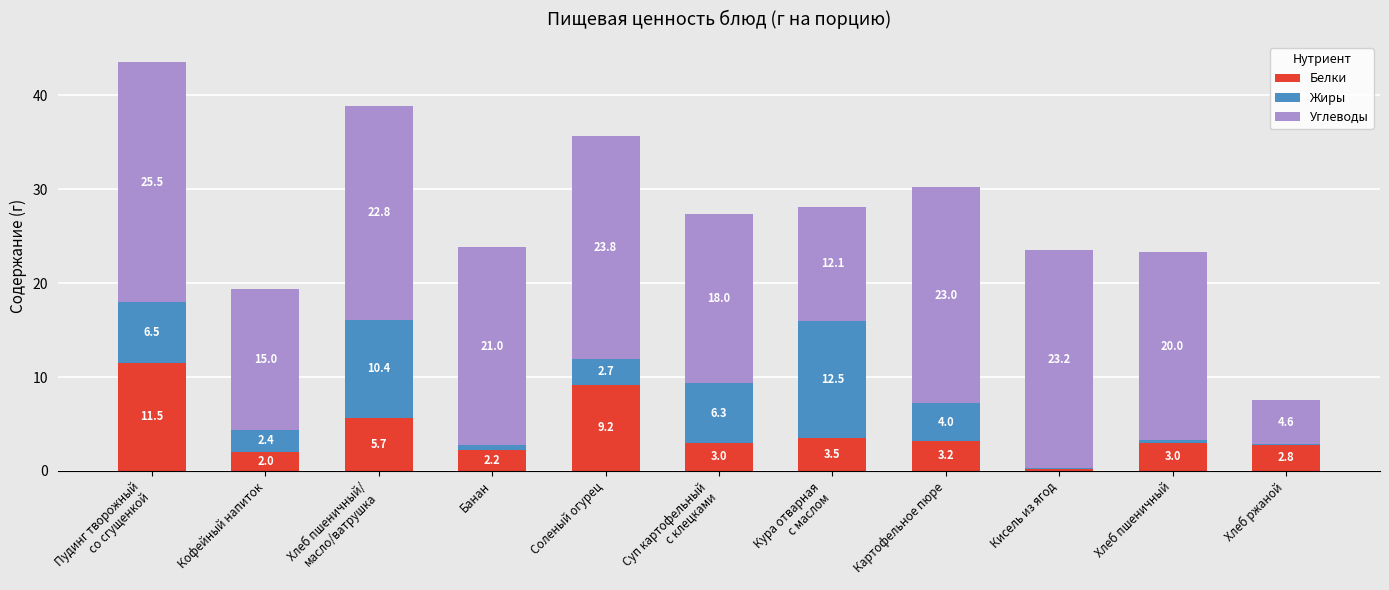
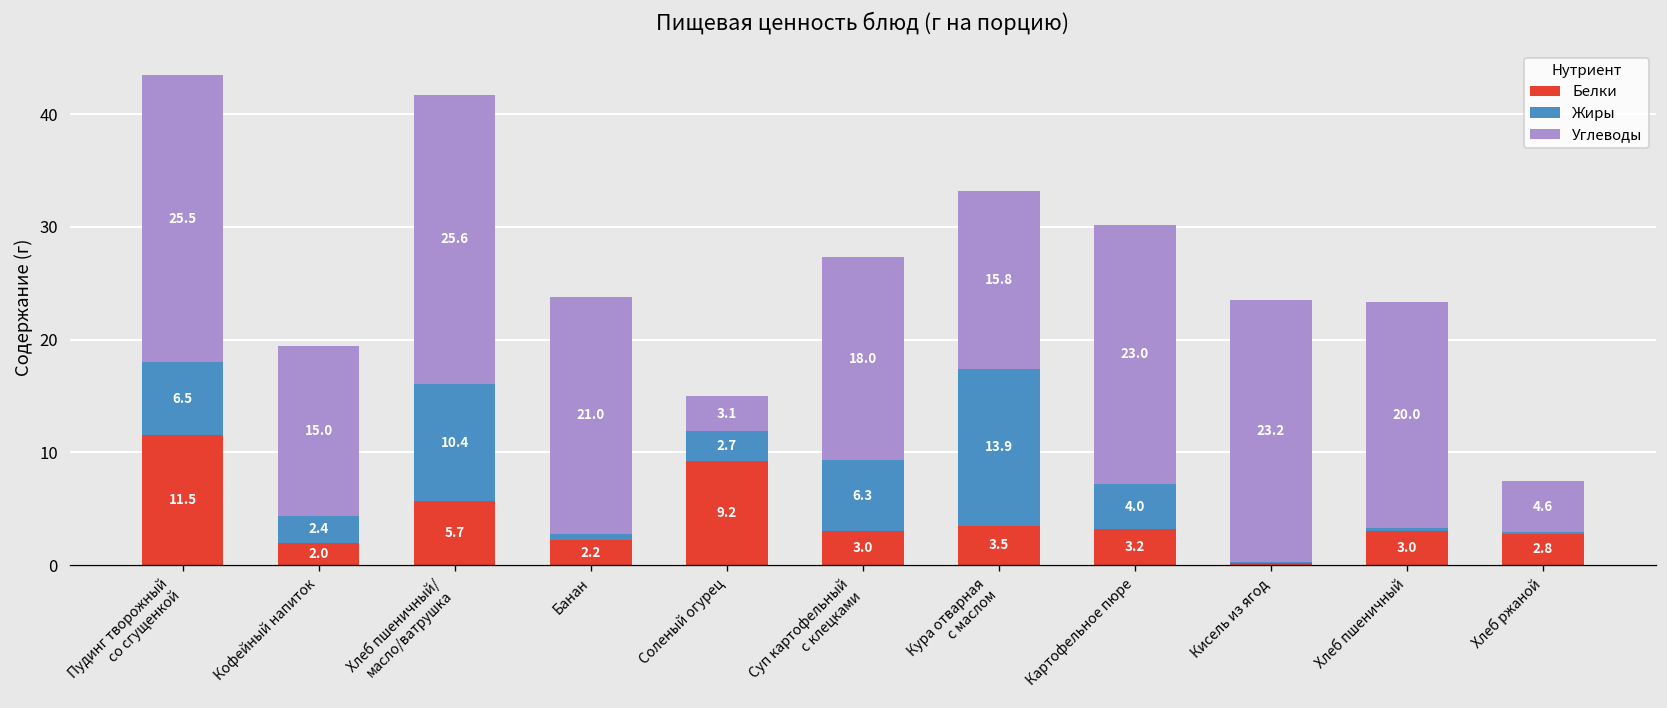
  {
    "Белки": {
      "Пудинг творожный со сгущенкой": 11.5,
      "Кофейный напиток": 2.0,
      "Хлеб пшеничный/ масло/ватрушка": 5.7,
      "Банан": 2.2,
      "Соленый огурец": 9.2,
      "Суп картофельный с клецками": 3.0,
      "Кура отварная с маслом": 3.5,
      "Картофельное пюре": 3.2,
      "Хлеб пшеничный": 3.0,
      "Хлеб ржаной": 2.8
    },
    "Жиры": {
      "Пудинг творожный со сгущенкой": 6.5,
      "Кофейный напиток": 2.4,
      "Хлеб пшеничный/ масло/ватрушка": 10.4,
      "Соленый огурец": 2.7,
      "Суп картофельный с клецками": 6.3,
-     "Кура отварная с маслом": 12.5,
+     "Кура отварная с маслом": 13.9,
      "Картофельное пюре": 4.0
    },
    "Углеводы": {
      "Пудинг творожный со сгущенкой": 25.5,
      "Кофейный напиток": 15.0,
-     "Хлеб пшеничный/ масло/ватрушка": 22.8,
+     "Хлеб пшеничный/ масло/ватрушка": 25.6,
      "Банан": 21.0,
-     "Соленый огурец": 23.8,
+     "Соленый огурец": 3.1,
      "Суп картофельный с клецками": 18.0,
-     "Кура отварная с маслом": 12.1,
+     "Кура отварная с маслом": 15.8,
      "Картофельное пюре": 23.0,
      "Кисель из ягод": 23.2,
      "Хлеб пшеничный": 20.0,
      "Хлеб ржаной": 4.6
    }
  }
